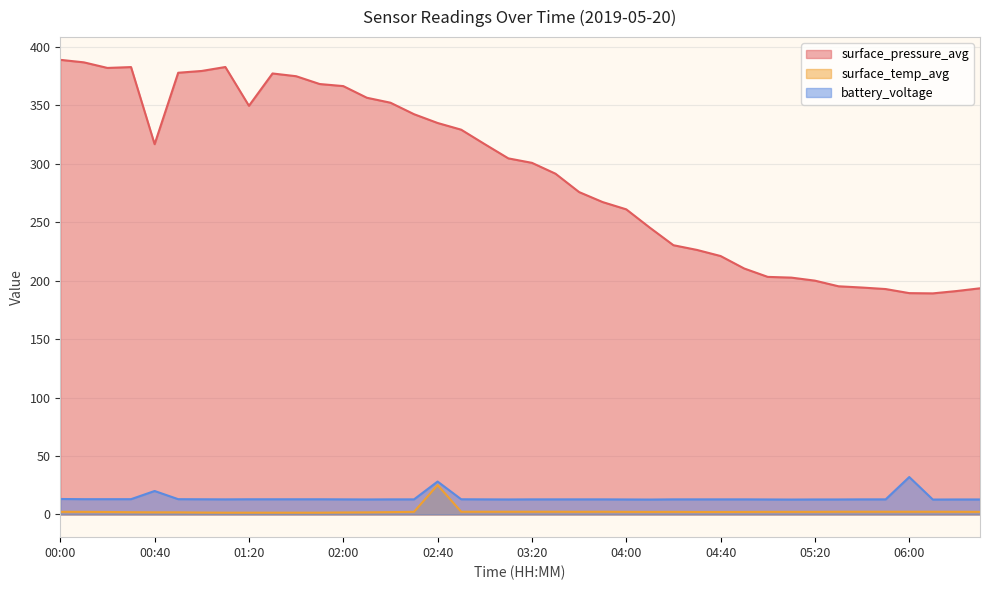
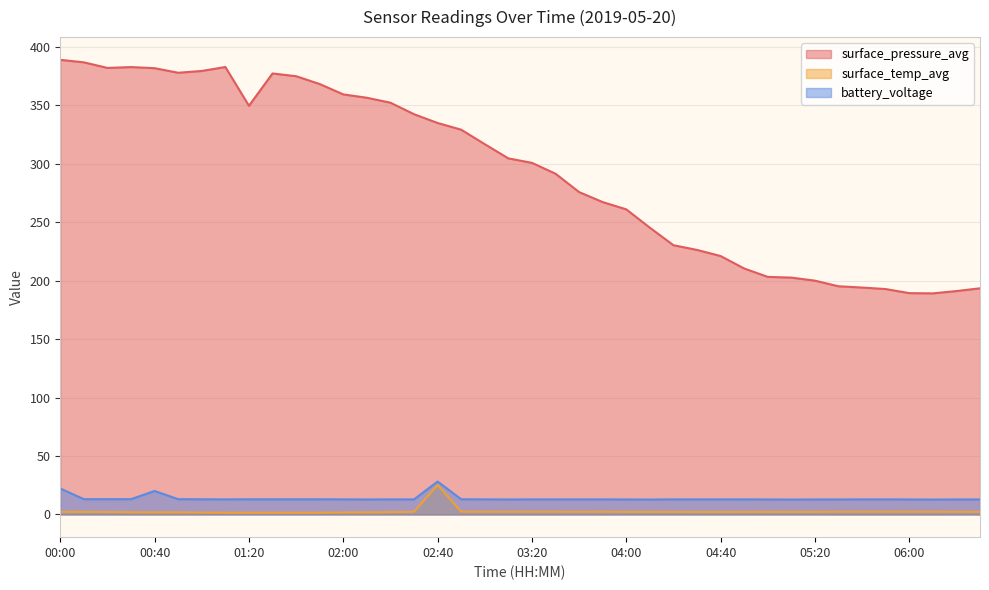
  {
    "surface_pressure_avg": {
      "00:00": 389,
-     "00:40": 317,
+     "00:40": 382,
      "01:20": 350,
-     "02:00": 366,
+     "02:00": 359,
      "02:40": 335,
      "03:20": 301,
      "04:00": 261,
      "04:40": 221,
      "05:20": 200,
      "06:00": 189
    },
    "surface_temp_avg": {
      "00:00": 2,
      "00:40": 2,
      "01:20": 2,
      "02:00": 2,
      "02:40": 25,
      "03:20": 2,
      "04:00": 2,
      "04:40": 2,
      "05:20": 2,
      "06:00": 2
    },
    "battery_voltage": {
-     "00:00": 13,
+     "00:00": 22,
      "00:40": 20,
      "01:20": 13,
      "02:00": 13,
      "02:40": 28,
      "03:20": 13,
      "04:00": 13,
      "04:40": 13,
      "05:20": 13,
-     "06:00": 32
+     "06:00": 13
    }
  }
